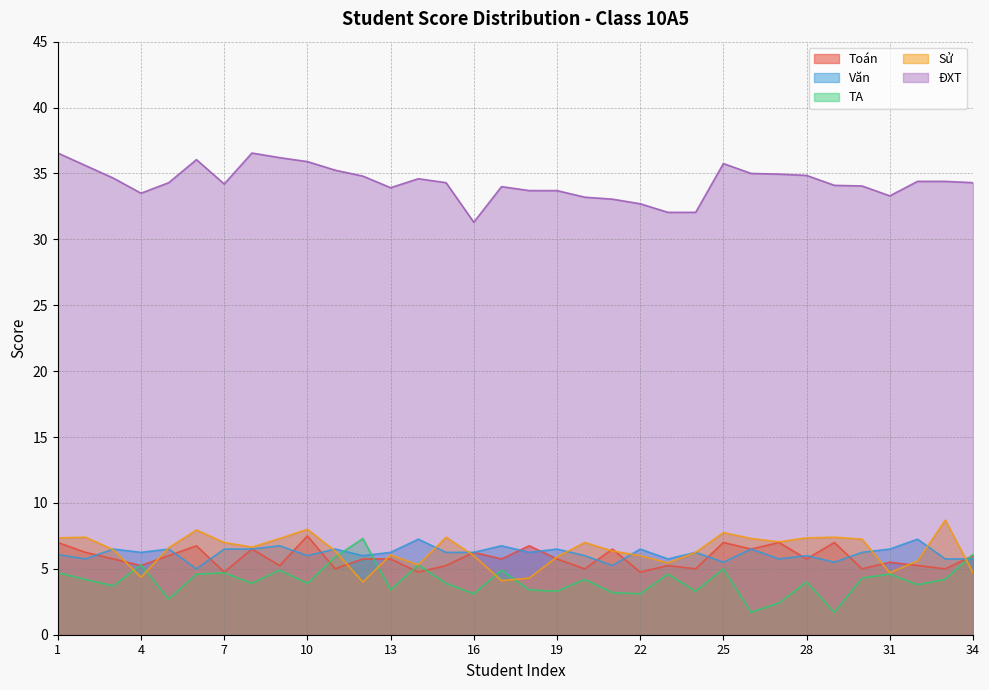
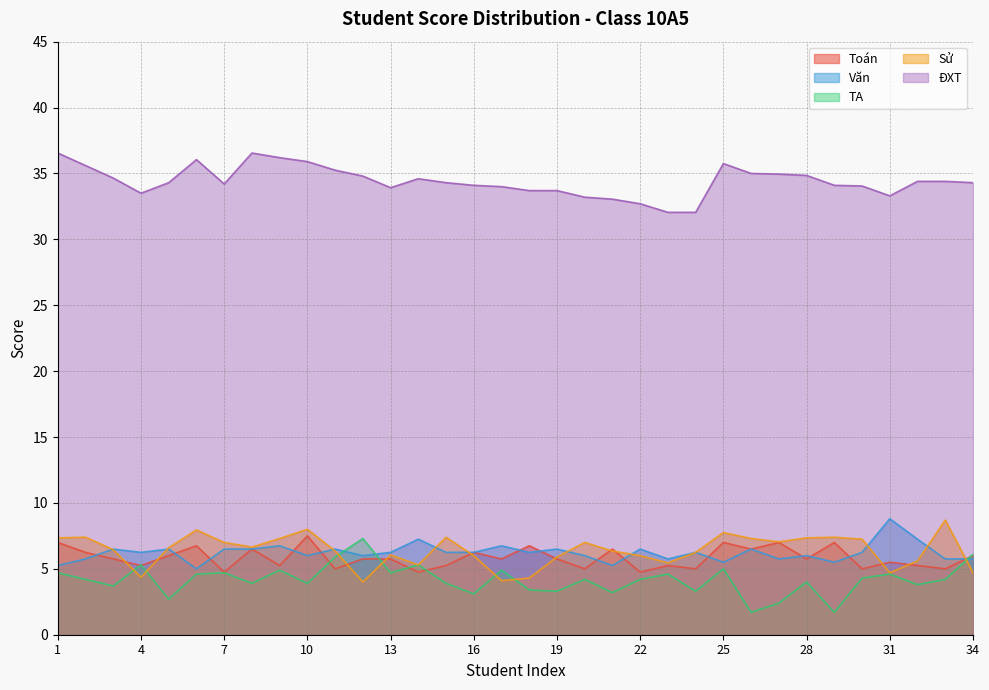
  {
    "Toán": {
      "1": 7.0,
      "10": 7.5,
      "13": 5.8,
      "22": 4.8,
      "25": 7.0,
      "28": 5.8,
      "31": 5.5
    },
    "Văn": {
-     "1": 6.1,
+     "1": 5.3,
      "4": 6.3,
      "7": 6.5,
      "10": 6.0,
      "13": 6.3,
      "19": 6.5,
      "22": 6.5,
      "25": 5.5,
      "28": 6.0,
-     "31": 6.5,
+     "31": 8.8,
      "34": 5.8
    },
    "TA": {
      "1": 4.7,
      "10": 3.9,
-     "13": 3.4,
+     "13": 4.7,
      "16": 3.1,
      "19": 3.3,
-     "22": 3.1,
+     "22": 4.2,
      "25": 5.0,
      "28": 4.0
    },
    "Sử": {
      "1": 7.4,
      "4": 4.4,
      "7": 7.0,
      "10": 8.0,
      "13": 6.1,
      "16": 6.0,
      "22": 6.0,
      "25": 7.8,
      "28": 7.4,
      "34": 4.7
    },
    "ĐXT": {
      "1": 36.6,
      "4": 33.5,
      "7": 34.2,
      "10": 35.9,
      "13": 33.9,
-     "16": 31.3,
+     "16": 34.1,
      "19": 33.7,
      "22": 32.7,
      "25": 35.8,
      "28": 34.9,
      "31": 33.3,
      "34": 34.3
    }
  }
